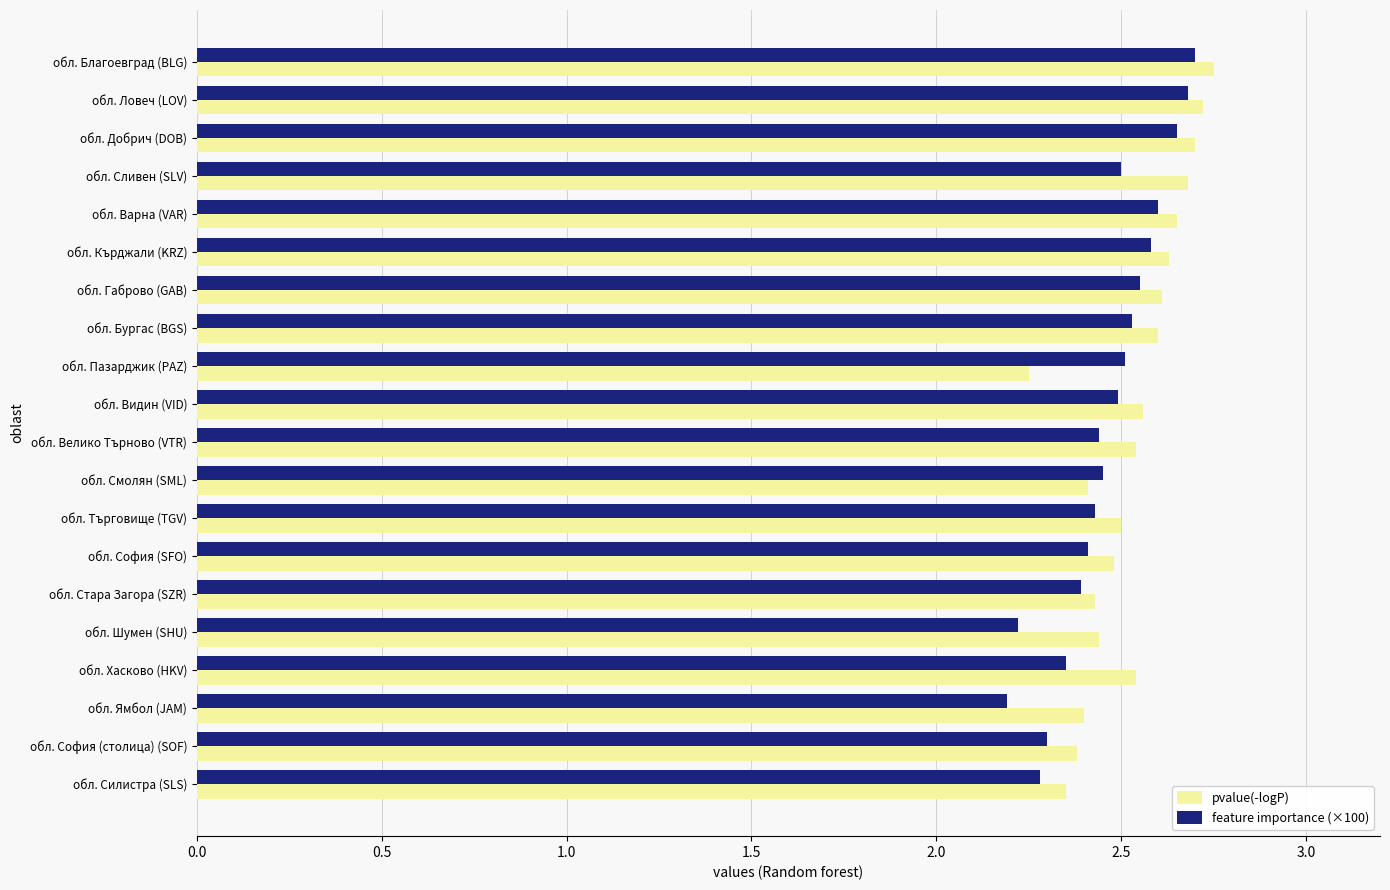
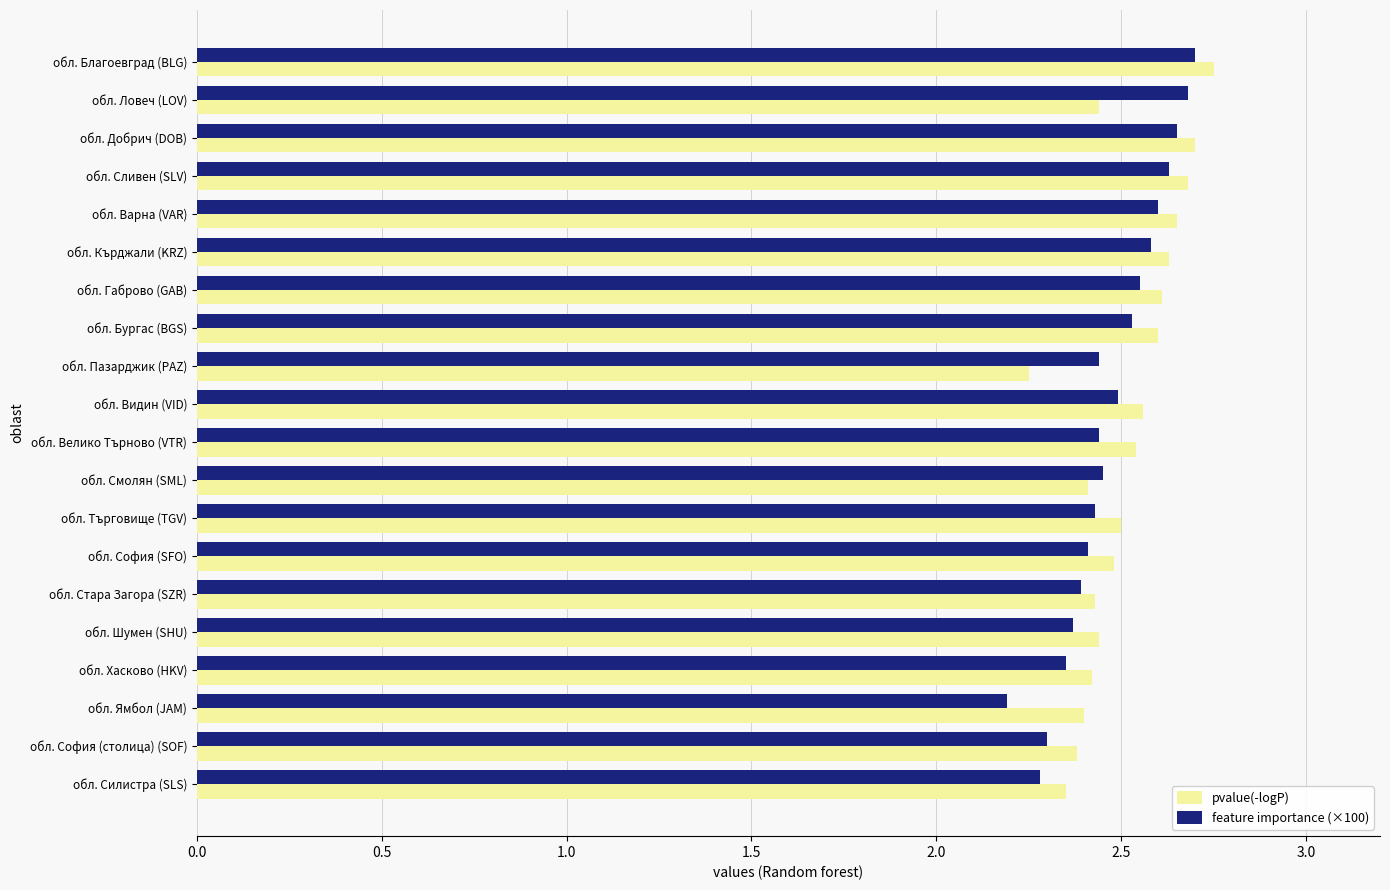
  {
    "pvalue(-logP)": {
      "обл. Благоевград (BLG)": 2.75,
-     "обл. Ловеч (LOV)": 2.72,
+     "обл. Ловеч (LOV)": 2.44,
      "обл. Добрич (DOB)": 2.70,
      "обл. Сливен (SLV)": 2.68,
      "обл. Варна (VAR)": 2.65,
      "обл. Кърджали (KRZ)": 2.63,
      "обл. Габрово (GAB)": 2.61,
      "обл. Бургас (BGS)": 2.60,
      "обл. Пазарджик (PAZ)": 2.25,
      "обл. Видин (VID)": 2.56,
      "обл. Велико Търново (VTR)": 2.54,
      "обл. Смолян (SML)": 2.41,
      "обл. Търговище (TGV)": 2.50,
      "обл. София (SFO)": 2.48,
      "обл. Стара Загора (SZR)": 2.43,
      "обл. Шумен (SHU)": 2.44,
-     "обл. Хасково (HKV)": 2.54,
+     "обл. Хасково (HKV)": 2.42,
      "обл. Ямбол (JAM)": 2.40,
      "обл. София (столица) (SOF)": 2.38,
      "обл. Силистра (SLS)": 2.35
    },
    "feature importance (×100)": {
      "обл. Благоевград (BLG)": 2.70,
      "обл. Ловеч (LOV)": 2.68,
      "обл. Добрич (DOB)": 2.65,
-     "обл. Сливен (SLV)": 2.50,
+     "обл. Сливен (SLV)": 2.63,
      "обл. Варна (VAR)": 2.60,
      "обл. Кърджали (KRZ)": 2.58,
      "обл. Габрово (GAB)": 2.55,
      "обл. Бургас (BGS)": 2.53,
-     "обл. Пазарджик (PAZ)": 2.51,
+     "обл. Пазарджик (PAZ)": 2.44,
      "обл. Видин (VID)": 2.49,
      "обл. Велико Търново (VTR)": 2.44,
      "обл. Смолян (SML)": 2.45,
      "обл. Търговище (TGV)": 2.43,
      "обл. София (SFO)": 2.41,
      "обл. Стара Загора (SZR)": 2.39,
-     "обл. Шумен (SHU)": 2.22,
+     "обл. Шумен (SHU)": 2.37,
      "обл. Хасково (HKV)": 2.35,
      "обл. Ямбол (JAM)": 2.19,
      "обл. София (столица) (SOF)": 2.30,
      "обл. Силистра (SLS)": 2.28
    }
  }
